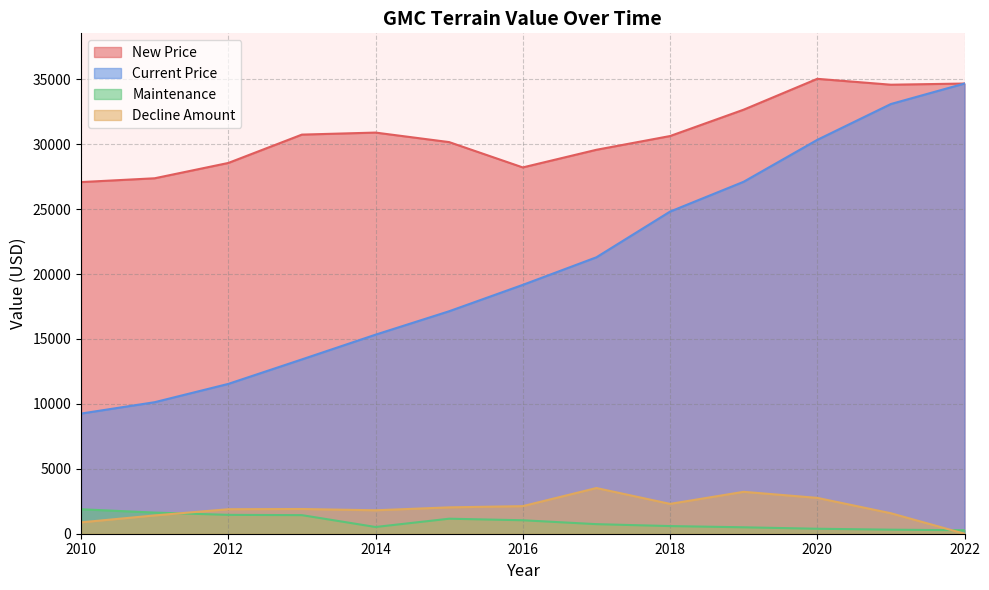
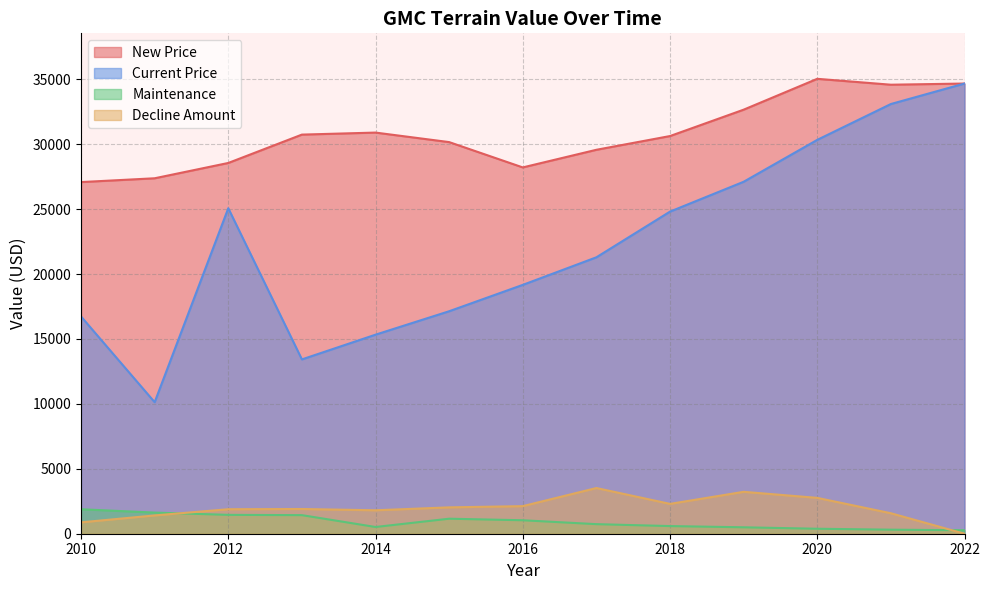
  {
    "New Price": {
      "2010": 27100,
      "2012": 28600,
      "2014": 30900,
      "2016": 28200,
      "2018": 30600,
      "2020": 35000
    },
    "Current Price": {
-     "2010": 9300,
-     "2012": 11500,
+     "2010": 16700,
+     "2012": 25100,
      "2014": 15300,
      "2016": 19200,
      "2018": 24800,
      "2020": 30300
    },
    "Maintenance": {
      "2010": 1900,
      "2012": 1500,
      "2014": 500,
      "2016": 1000,
      "2018": 600,
      "2020": 400,
      "2022": 300
    },
    "Decline Amount": {
      "2010": 900,
      "2012": 1900,
      "2014": 1800,
      "2016": 2100,
      "2018": 2300,
      "2020": 2800,
      "2022": 0
    }
  }
